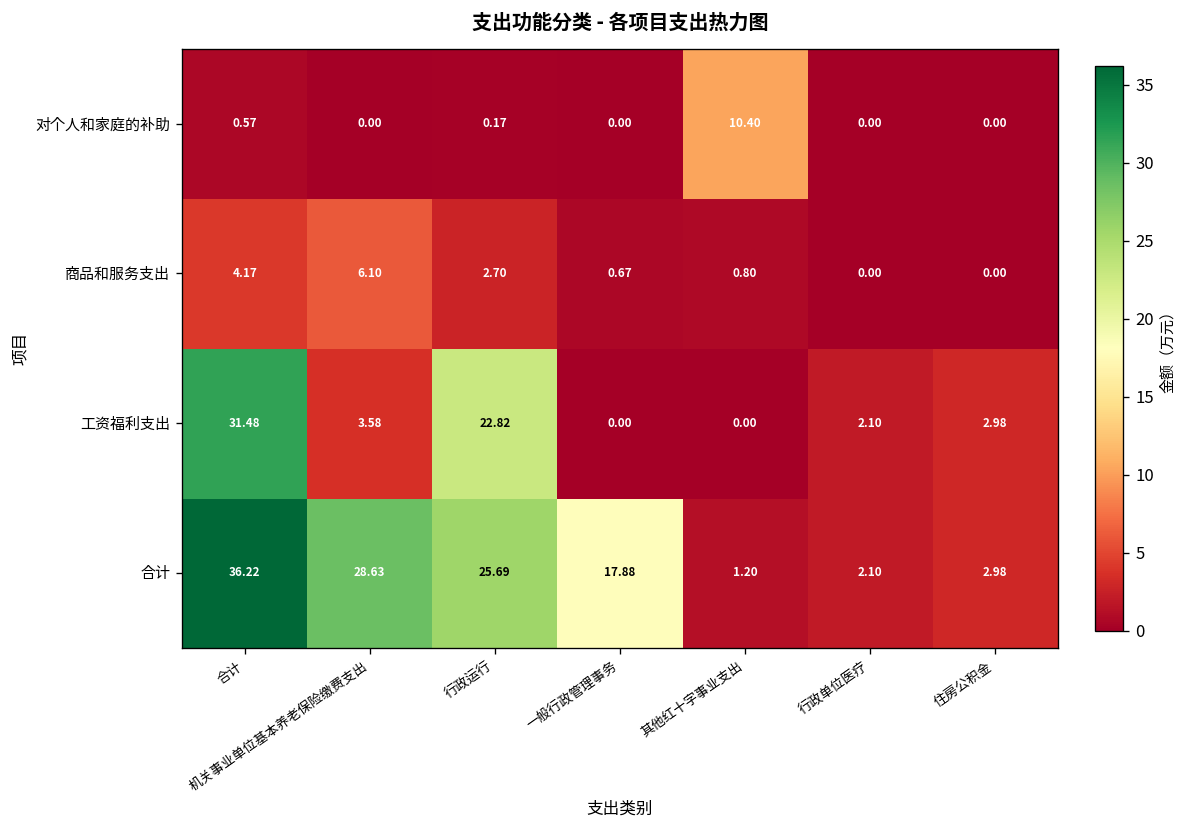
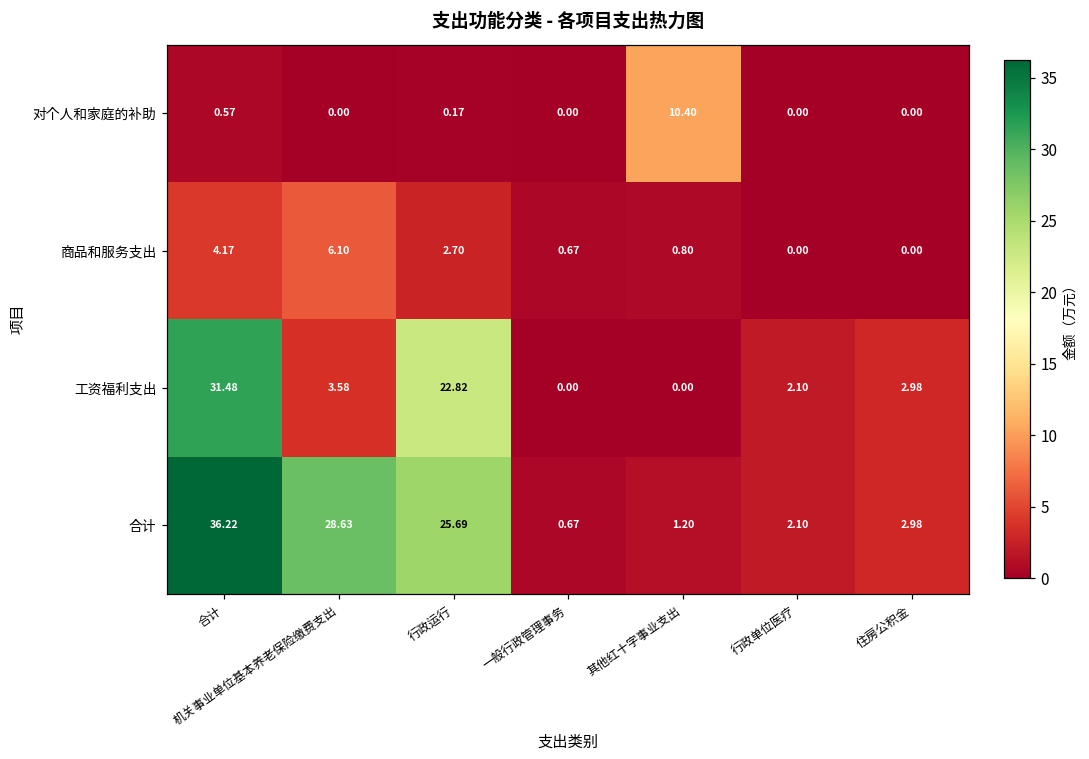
  {
    "对个人和家庭的补助": {
      "合计": 0.57,
      "机关事业单位基本养老保险缴费支出": 0.00,
      "行政运行": 0.17,
      "一般行政管理事务": 0.00,
      "其他红十字事业支出": 10.40,
      "行政单位医疗": 0.00,
      "住房公积金": 0.00
    },
    "商品和服务支出": {
      "合计": 4.17,
      "机关事业单位基本养老保险缴费支出": 6.10,
      "行政运行": 2.70,
      "一般行政管理事务": 0.67,
      "其他红十字事业支出": 0.80,
      "行政单位医疗": 0.00,
      "住房公积金": 0.00
    },
    "工资福利支出": {
      "合计": 31.48,
      "机关事业单位基本养老保险缴费支出": 3.58,
      "行政运行": 22.82,
      "一般行政管理事务": 0.00,
      "其他红十字事业支出": 0.00,
      "行政单位医疗": 2.10,
      "住房公积金": 2.98
    },
    "合计": {
      "合计": 36.22,
      "机关事业单位基本养老保险缴费支出": 28.63,
      "行政运行": 25.69,
-     "一般行政管理事务": 17.88,
+     "一般行政管理事务": 0.67,
      "其他红十字事业支出": 1.20,
      "行政单位医疗": 2.10,
      "住房公积金": 2.98
    }
  }
